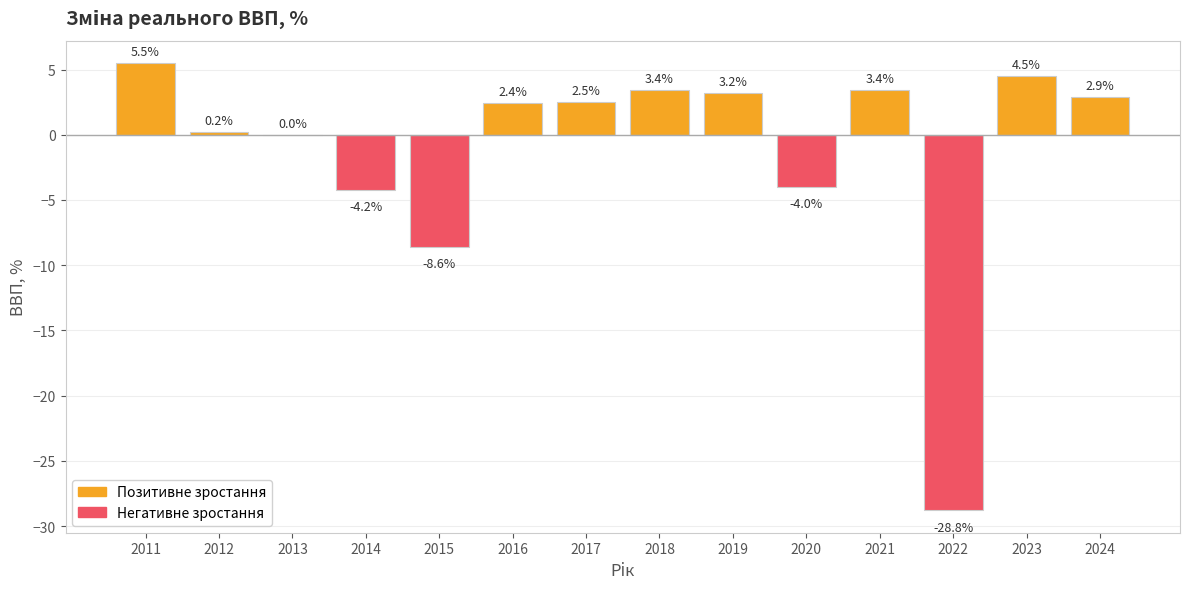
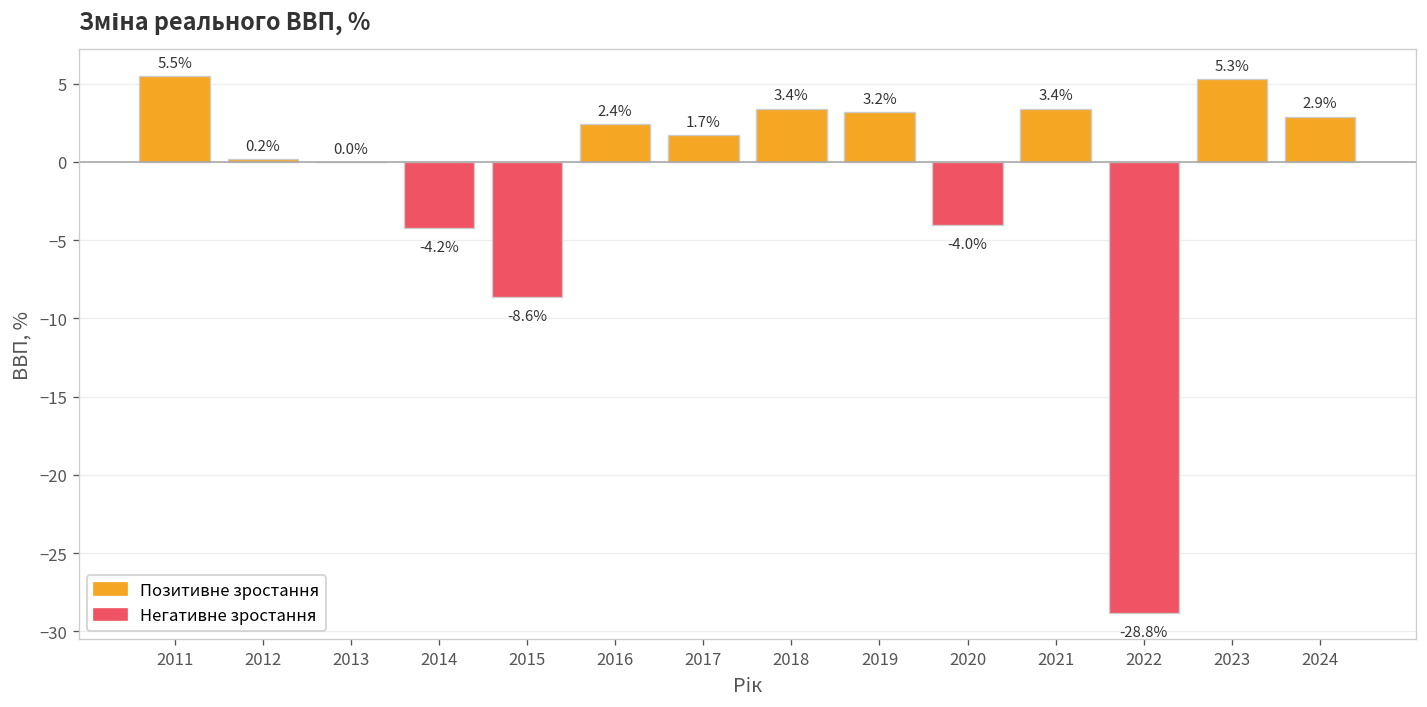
  {
    "2011": "5.5%",
    "2012": "0.2%",
    "2013": "0.0%",
    "2014": "-4.2%",
    "2015": "-8.6%",
    "2016": "2.4%",
-   "2017": "2.5%",
+   "2017": "1.7%",
    "2018": "3.4%",
    "2019": "3.2%",
    "2020": "-4.0%",
    "2021": "3.4%",
    "2022": "-28.8%",
-   "2023": "4.5%",
+   "2023": "5.3%",
    "2024": "2.9%"
  }
